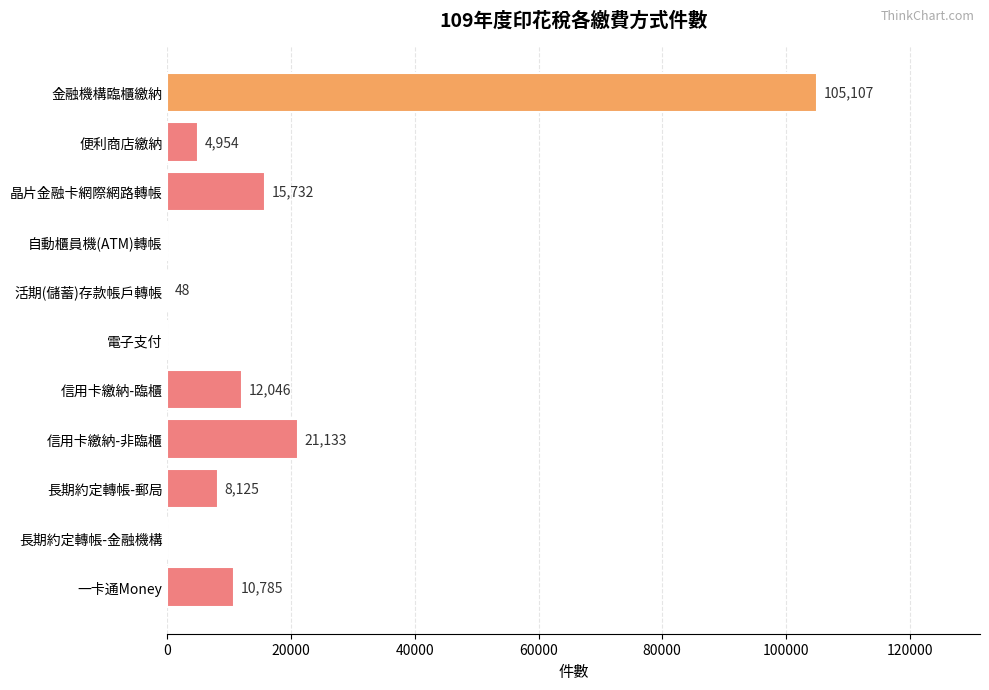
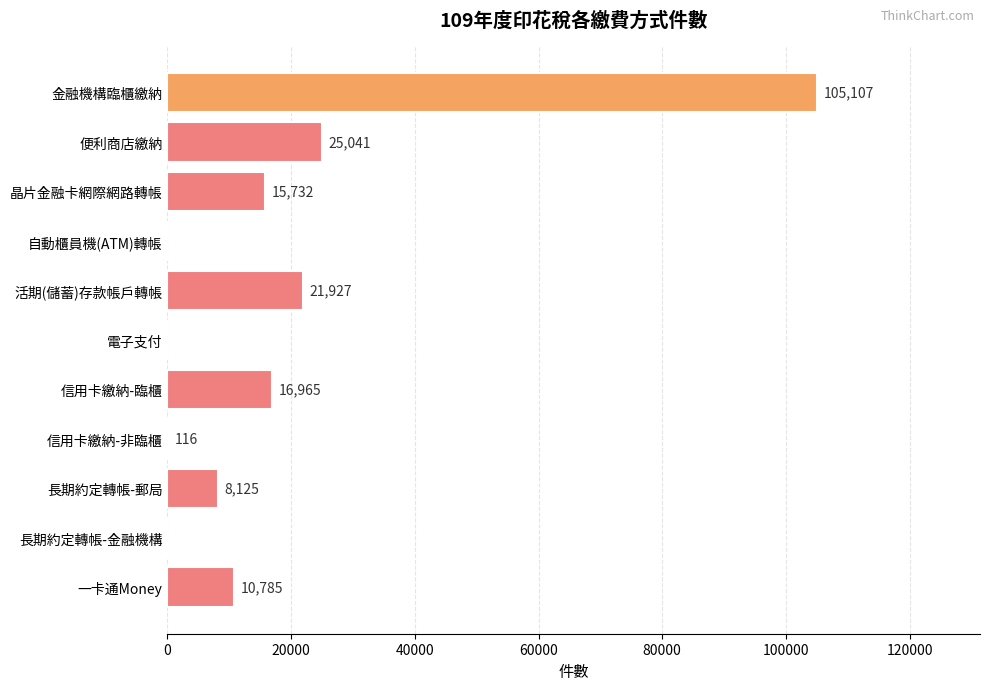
  {
    "金融機構臨櫃繳納": "105,107",
-   "便利商店繳納": "4,954",
+   "便利商店繳納": "25,041",
    "晶片金融卡網際網路轉帳": "15,732",
-   "活期(儲蓄)存款帳戶轉帳": "48",
-   "信用卡繳納-臨櫃": "12,046",
-   "信用卡繳納-非臨櫃": "21,133",
+   "活期(儲蓄)存款帳戶轉帳": "21,927",
+   "信用卡繳納-臨櫃": "16,965",
+   "信用卡繳納-非臨櫃": "116",
    "長期約定轉帳-郵局": "8,125",
    "一卡通Money": "10,785"
  }
